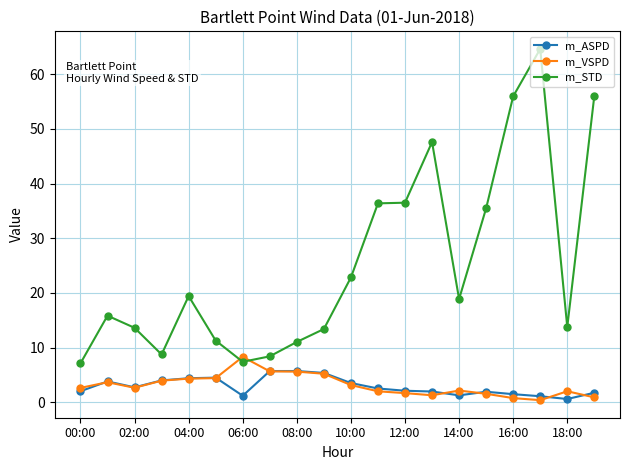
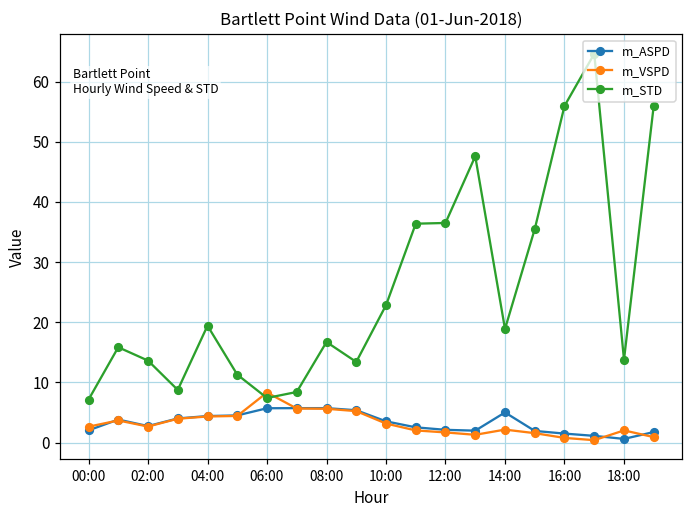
  {
    "m_ASPD": {
      "00:00": 2,
-     "06:00": 1,
-     "14:00": 1,
+     "06:00": 6,
+     "14:00": 5,
      "16:00": 2,
      "18:00": 1
    },
    "m_VSPD": {
      "00:00": 3,
      "06:00": 8,
      "14:00": 2,
      "16:00": 1,
      "18:00": 2
    },
    "m_STD": {
      "00:00": 7,
      "02:00": 14,
      "04:00": 19,
      "06:00": 7,
-     "08:00": 11,
+     "08:00": 17,
      "10:00": 23,
      "12:00": 37,
      "14:00": 19,
      "16:00": 56,
      "18:00": 14
    }
  }
